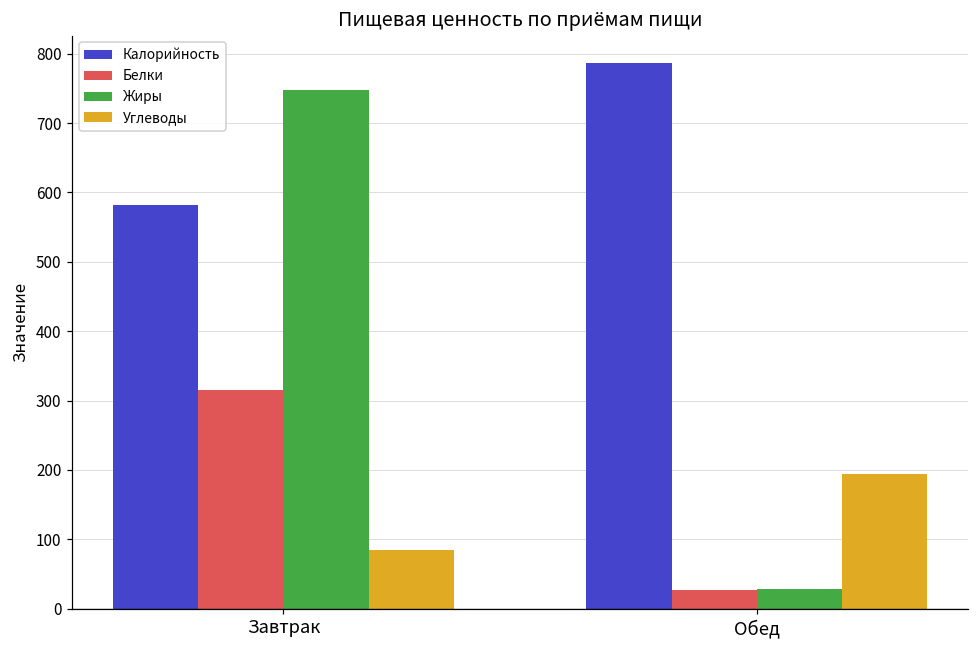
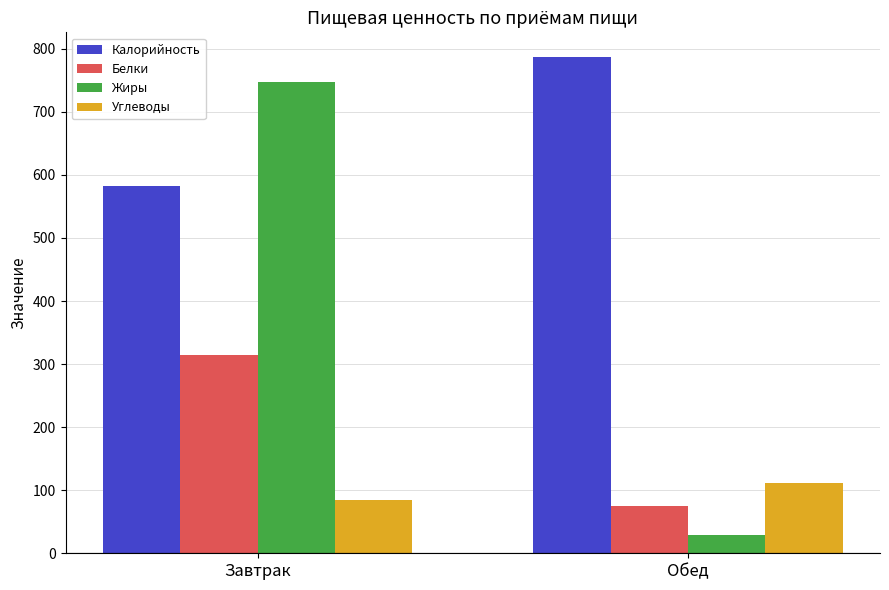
  {
    "Калорийность": {
      "Завтрак": 580,
      "Обед": 790
    },
    "Белки": {
      "Завтрак": 320,
-     "Обед": 30
+     "Обед": 80
    },
    "Жиры": {
      "Завтрак": 750,
      "Обед": 30
    },
    "Углеводы": {
      "Завтрак": 90,
-     "Обед": 190
+     "Обед": 110
    }
  }
